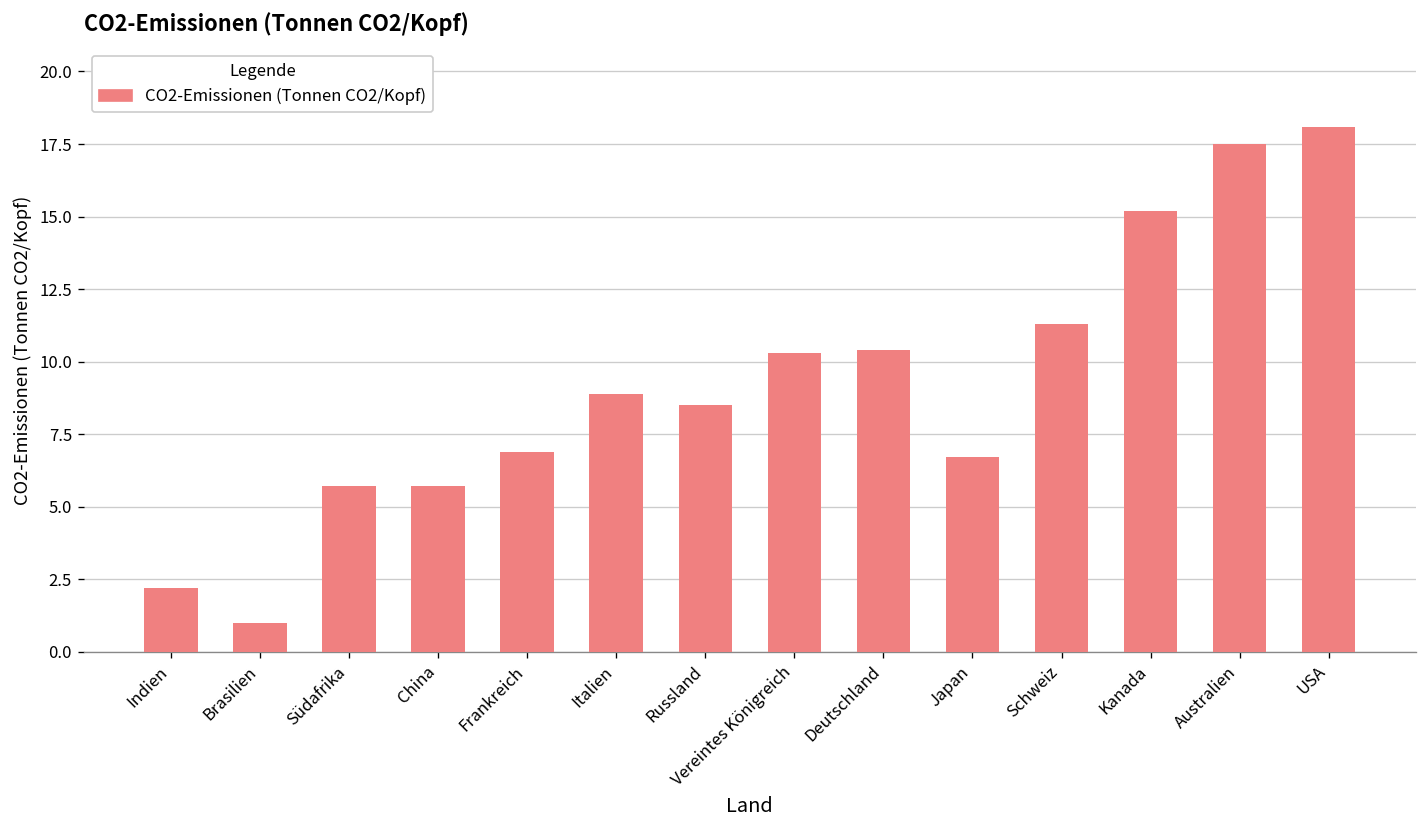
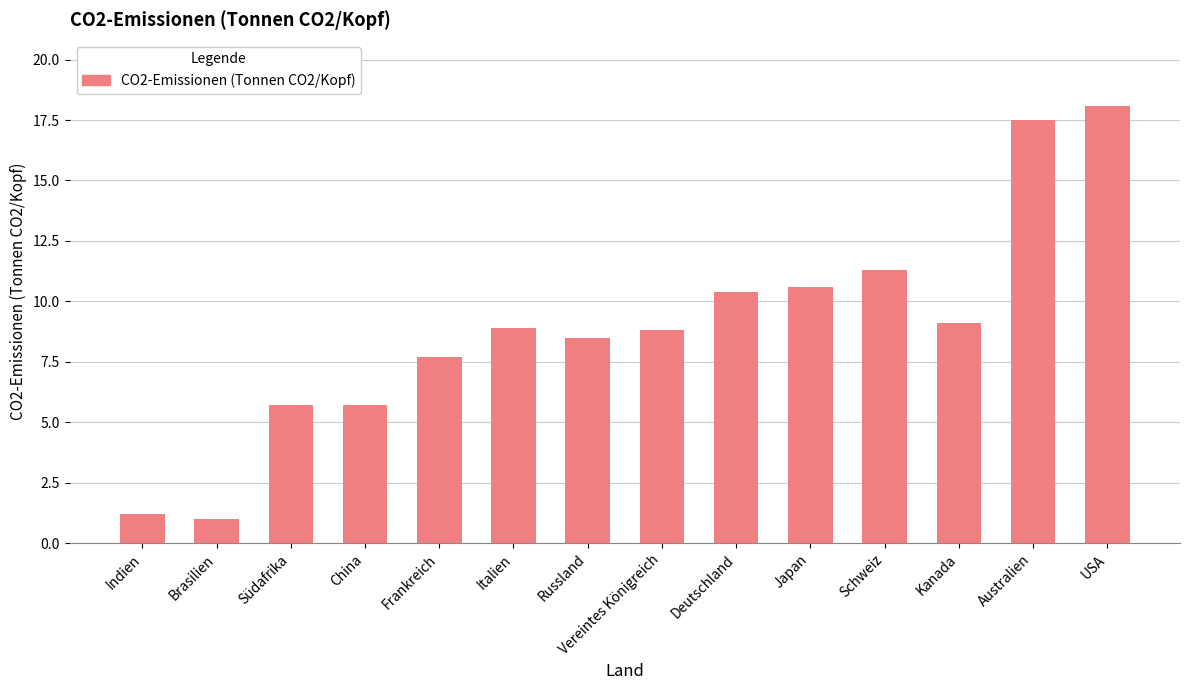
  {
-   "Indien": 2.2,
+   "Indien": 1.2,
    "Brasilien": 1.0,
    "Südafrika": 5.7,
    "China": 5.7,
-   "Frankreich": 6.9,
+   "Frankreich": 7.7,
    "Italien": 8.9,
    "Russland": 8.5,
-   "Vereintes Königreich": 10.3,
+   "Vereintes Königreich": 8.8,
    "Deutschland": 10.4,
-   "Japan": 6.7,
+   "Japan": 10.6,
    "Schweiz": 11.3,
-   "Kanada": 15.2,
+   "Kanada": 9.1,
    "Australien": 17.5,
    "USA": 18.1
  }
